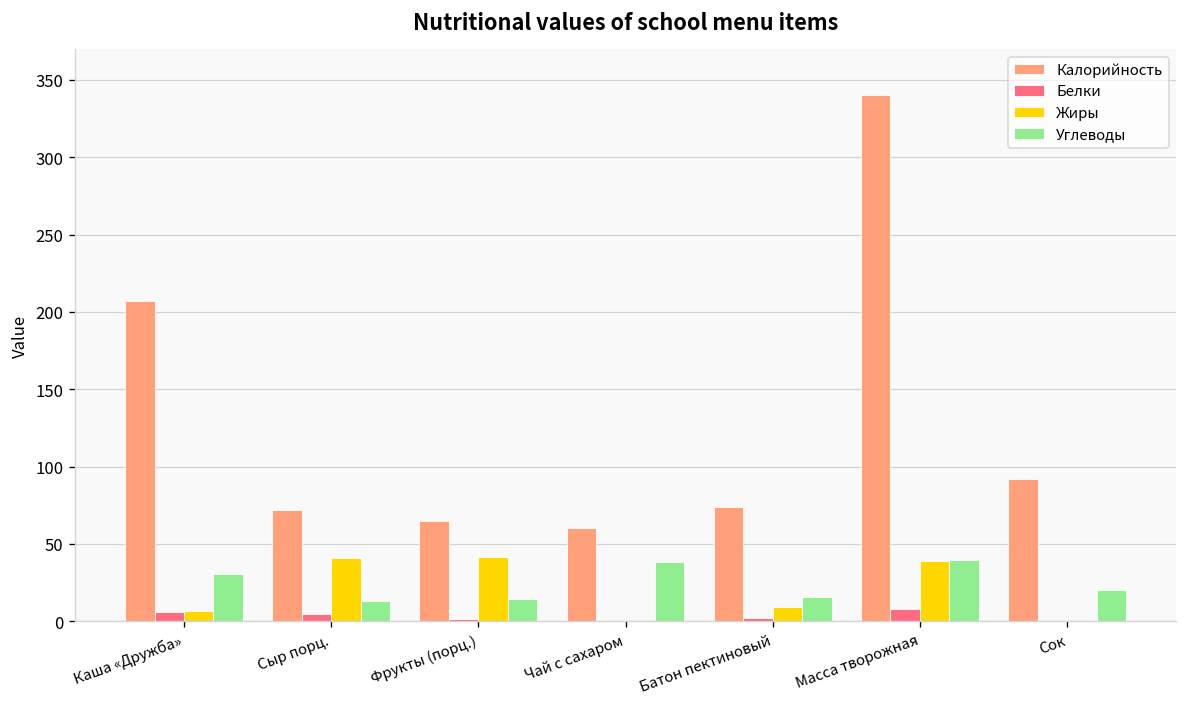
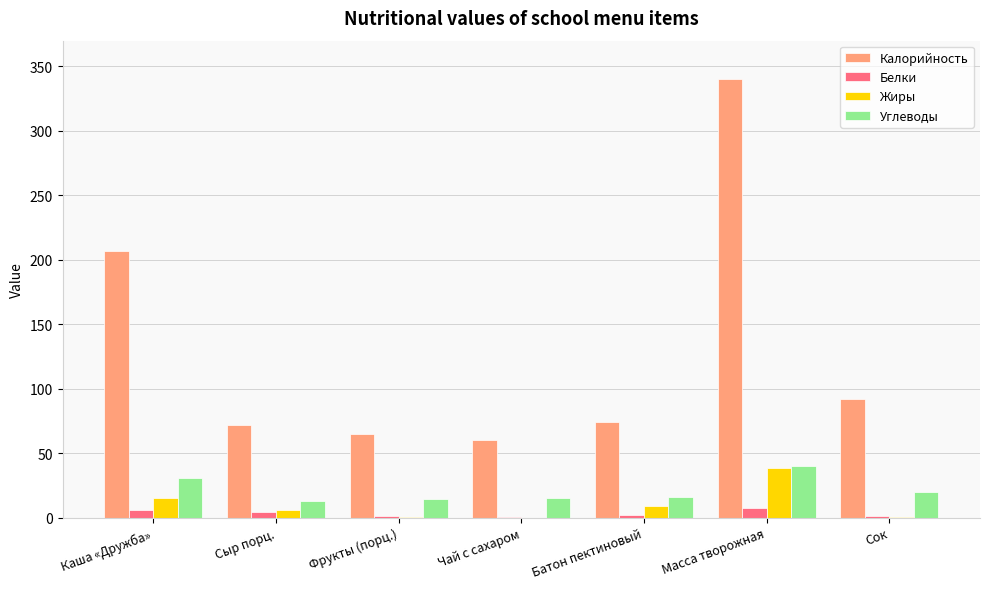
  {
    "Жиры": {
-     "Каша «Дружба»": 7,
-     "Сыр порц.": 41,
-     "Фрукты (порц.)": 42,
+     "Каша «Дружба»": 15,
+     "Сыр порц.": 6,
+     "Фрукты (порц.)": 0,
      "Батон пектиновый": 9,
      "Масса творожная": 39
    },
    "Углеводы": {
      "Каша «Дружба»": 31,
      "Сыр порц.": 13,
      "Фрукты (порц.)": 14,
-     "Чай с сахаром": 38,
+     "Чай с сахаром": 15,
      "Батон пектиновый": 16,
      "Масса творожная": 40,
      "Сок": 20
    }
  }
